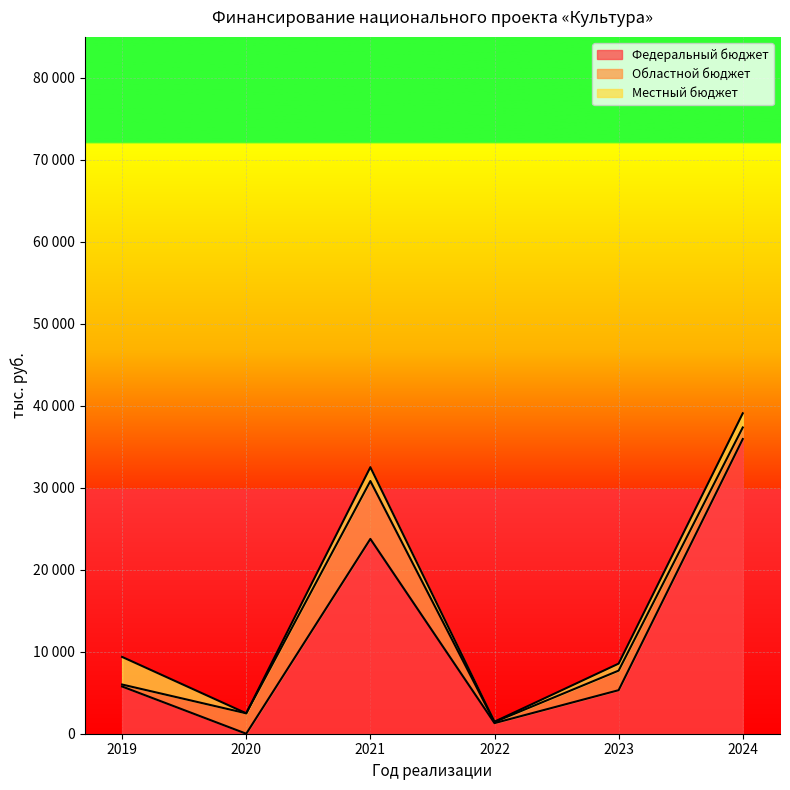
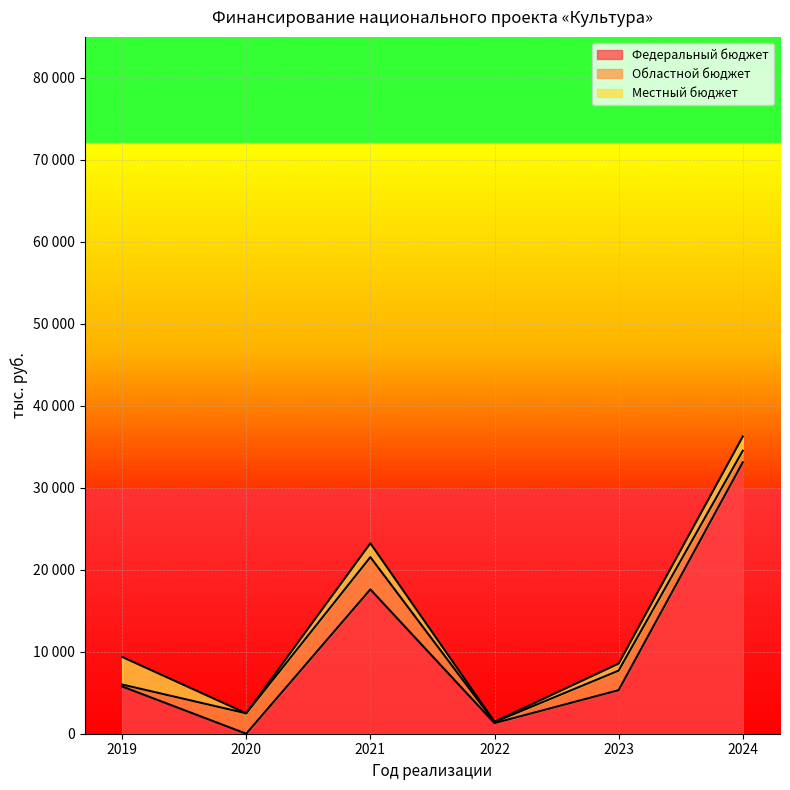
  {
    "Федеральный бюджет": {
      "2020": 0,
-     "2021": 24000,
+     "2021": 18000,
      "2023": 5000,
-     "2024": 36000
+     "2024": 33000
    },
    "Областной бюджет": {
-     "2021": 7000,
+     "2021": 4000,
      "2023": 2000,
      "2024": 1000
    },
    "Местный бюджет": {
      "2019": 3000,
      "2021": 2000,
      "2023": 1000,
      "2024": 2000
    }
  }
